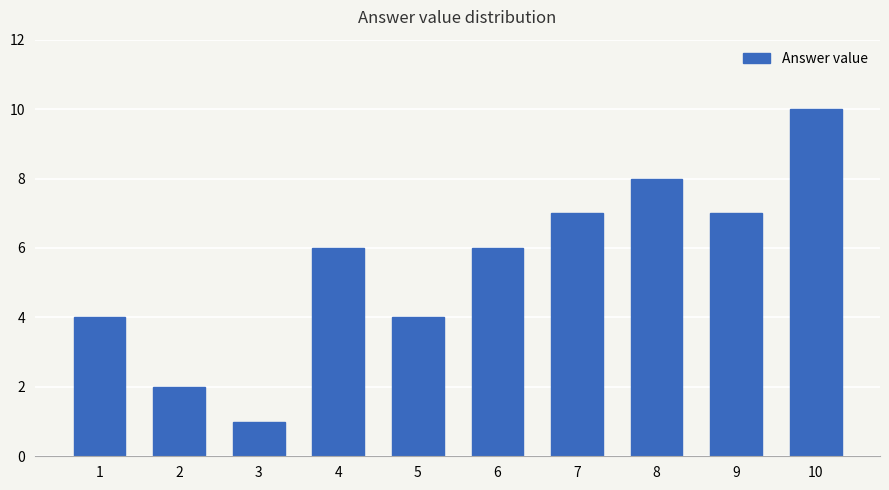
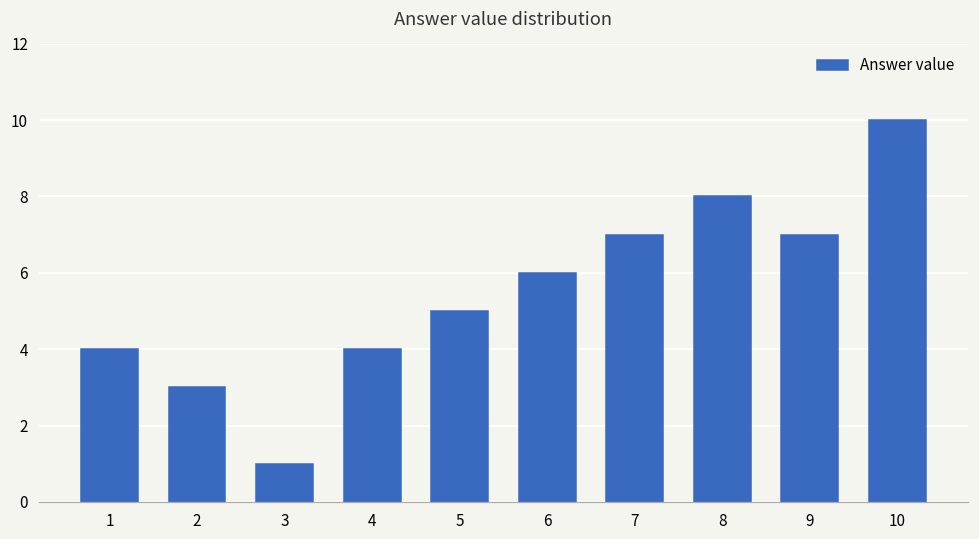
  {
    "1": 4,
-   "2": 2,
+   "2": 3,
    "3": 1,
-   "4": 6,
-   "5": 4,
+   "4": 4,
+   "5": 5,
    "6": 6,
    "7": 7,
    "8": 8,
    "9": 7,
    "10": 10
  }
